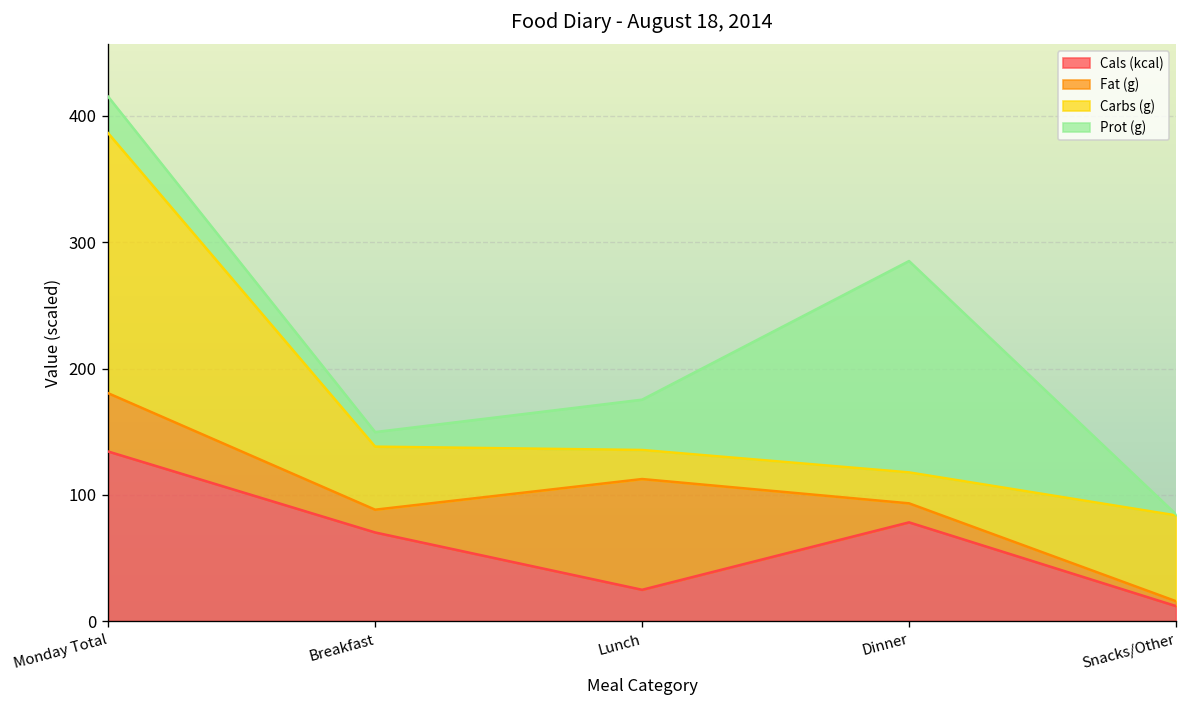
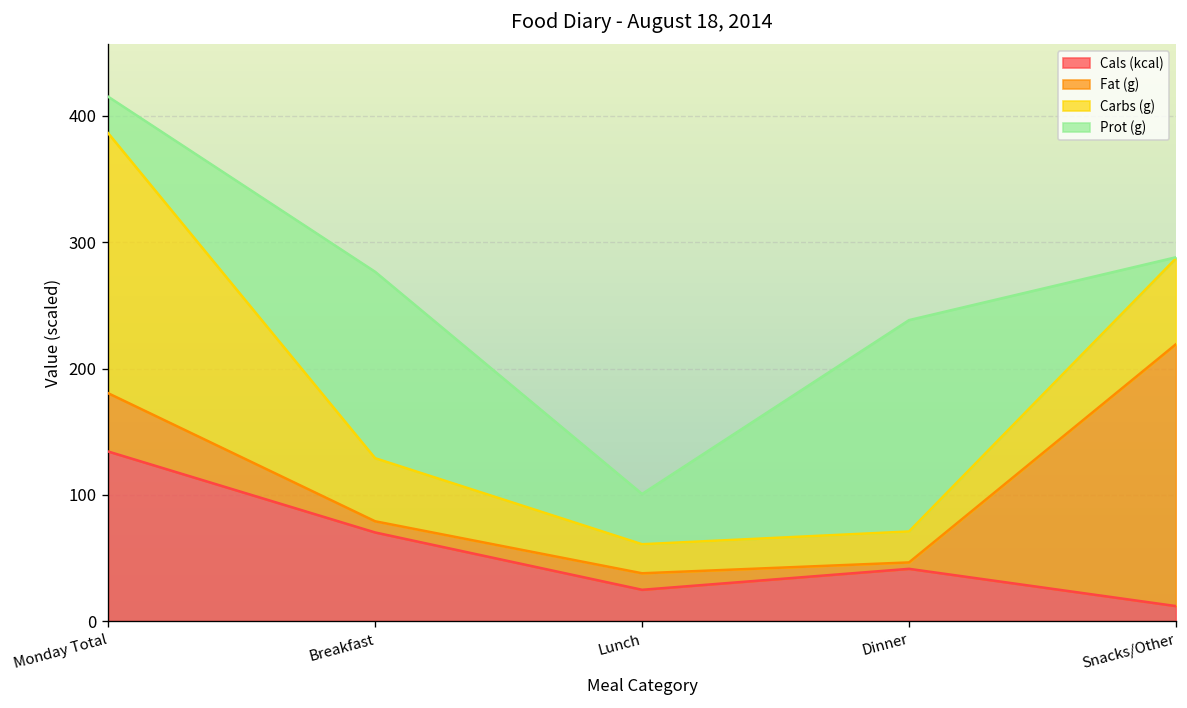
  {
    "Cals (kcal)": {
      "Monday Total": 134,
      "Breakfast": 70,
      "Lunch": 25,
-     "Dinner": 78,
+     "Dinner": 41,
      "Snacks/Other": 12
    },
    "Fat (g)": {
      "Monday Total": 46,
-     "Breakfast": 18,
-     "Lunch": 88,
-     "Dinner": 15,
-     "Snacks/Other": 4
+     "Breakfast": 9,
+     "Lunch": 13,
+     "Dinner": 5,
+     "Snacks/Other": 207
    },
    "Carbs (g)": {
      "Monday Total": 206,
      "Breakfast": 50,
      "Lunch": 23,
      "Dinner": 25
    },
    "Prot (g)": {
      "Monday Total": 29,
-     "Breakfast": 12,
+     "Breakfast": 148,
      "Lunch": 40,
      "Dinner": 167
    }
  }
